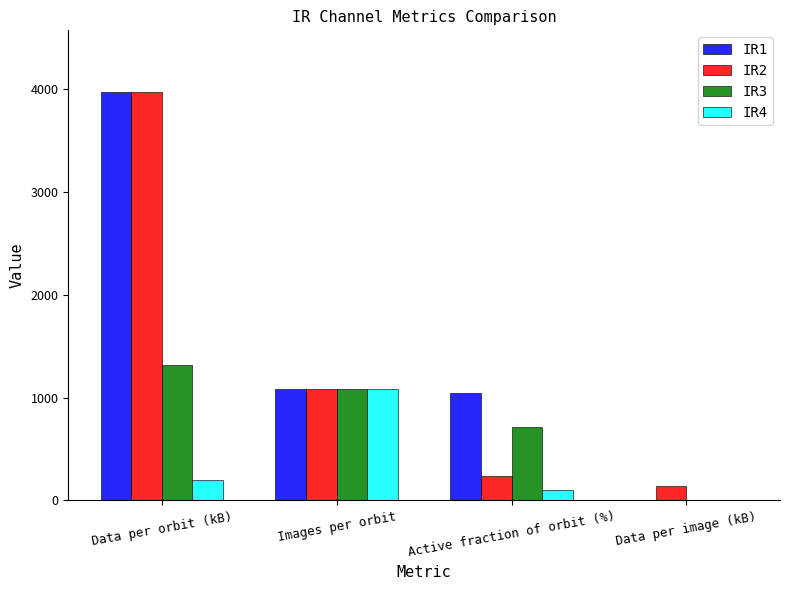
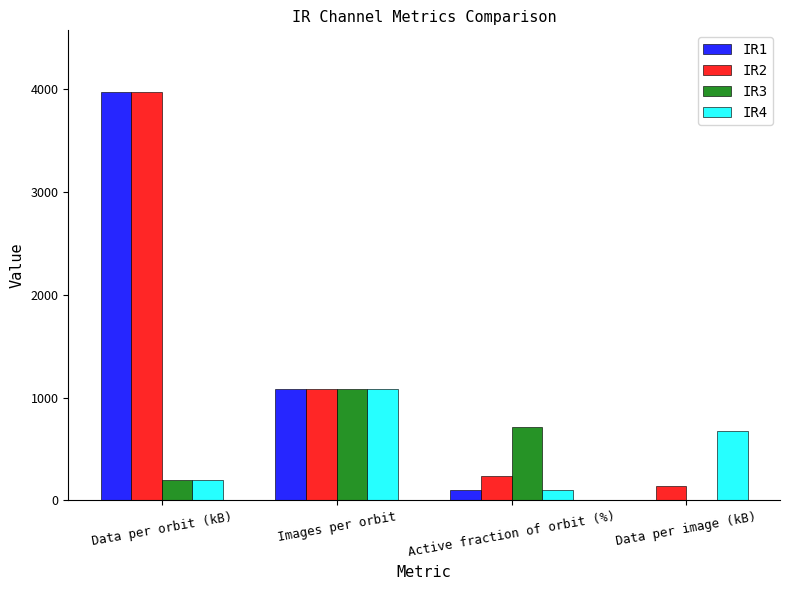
  {
    "IR1": {
      "Data per orbit (kB)": 3970,
      "Images per orbit": 1080,
-     "Active fraction of orbit (%)": 1040
+     "Active fraction of orbit (%)": 100
    },
    "IR2": {
      "Data per orbit (kB)": 3970,
      "Images per orbit": 1080,
      "Active fraction of orbit (%)": 240,
      "Data per image (kB)": 140
    },
    "IR3": {
-     "Data per orbit (kB)": 1320,
+     "Data per orbit (kB)": 200,
      "Images per orbit": 1080,
      "Active fraction of orbit (%)": 720
    },
    "IR4": {
      "Data per orbit (kB)": 200,
      "Images per orbit": 1080,
      "Active fraction of orbit (%)": 100,
-     "Data per image (kB)": 0
+     "Data per image (kB)": 670
    }
  }
